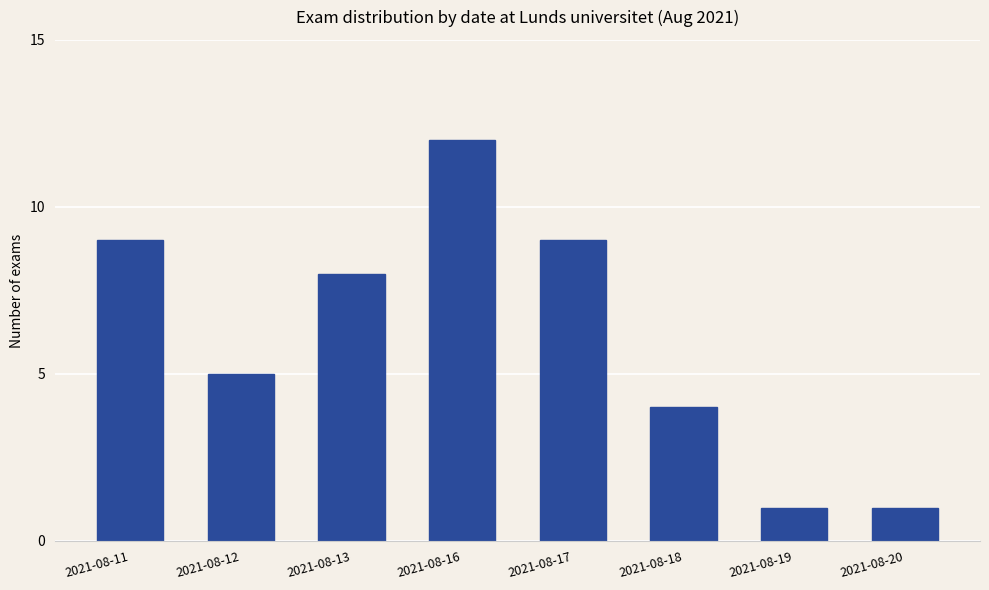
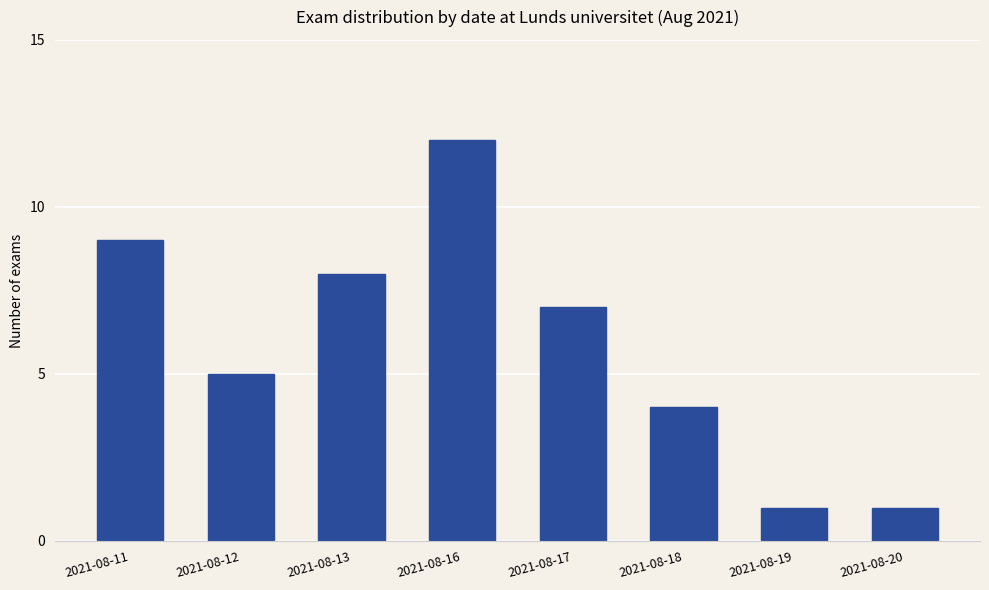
  {
    "2021-08-11": 9,
    "2021-08-12": 5,
    "2021-08-13": 8,
    "2021-08-16": 12,
-   "2021-08-17": 9,
+   "2021-08-17": 7,
    "2021-08-18": 4,
    "2021-08-19": 1,
    "2021-08-20": 1
  }
